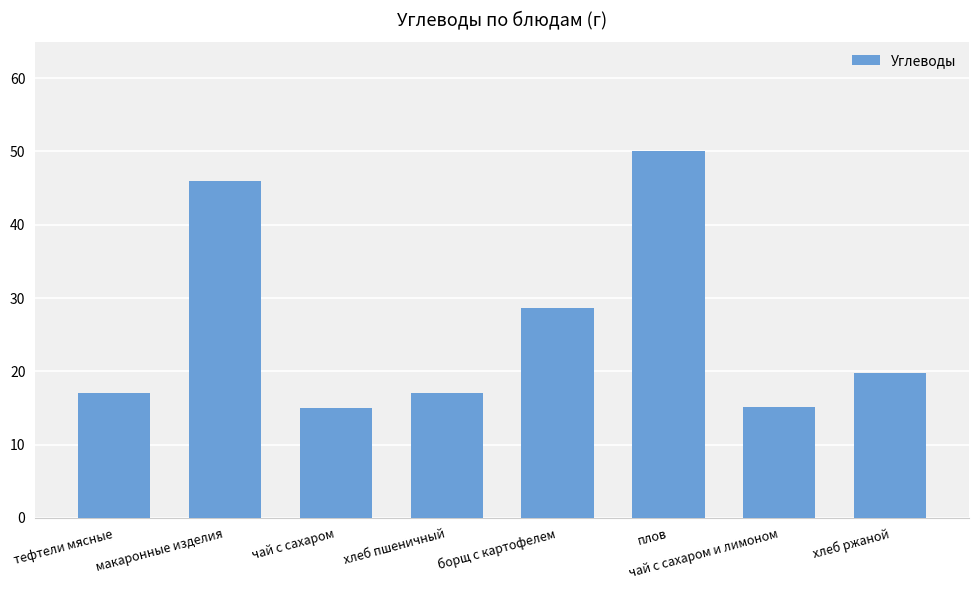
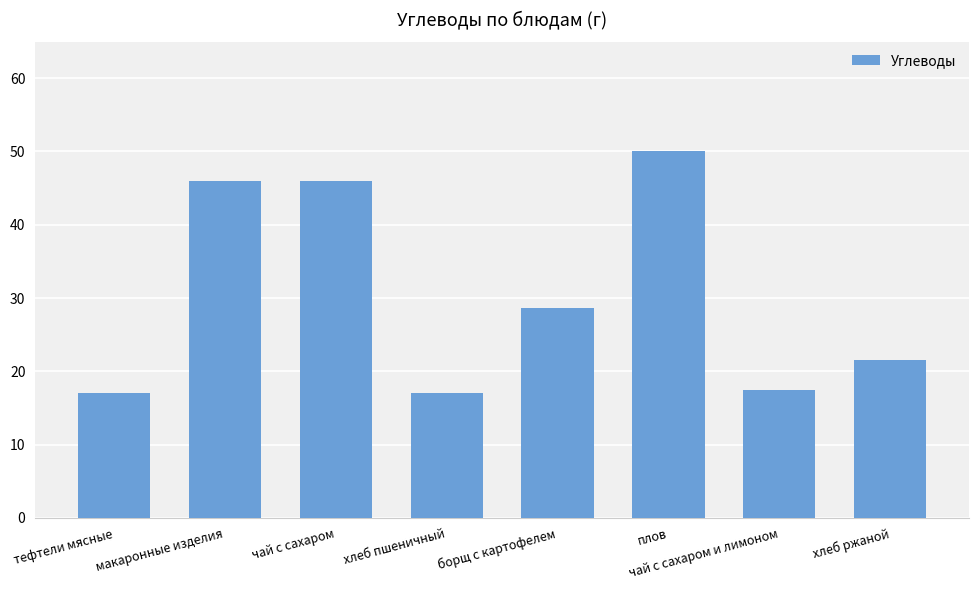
  {
    "тефтели мясные": 17,
    "макаронные изделия": 46,
-   "чай с сахаром": 15,
+   "чай с сахаром": 46,
    "хлеб пшеничный": 17,
    "борщ с картофелем": 29,
    "плов": 50,
-   "чай с сахаром и лимоном": 15,
-   "хлеб ржаной": 20
+   "чай с сахаром и лимоном": 18,
+   "хлеб ржаной": 22
  }
